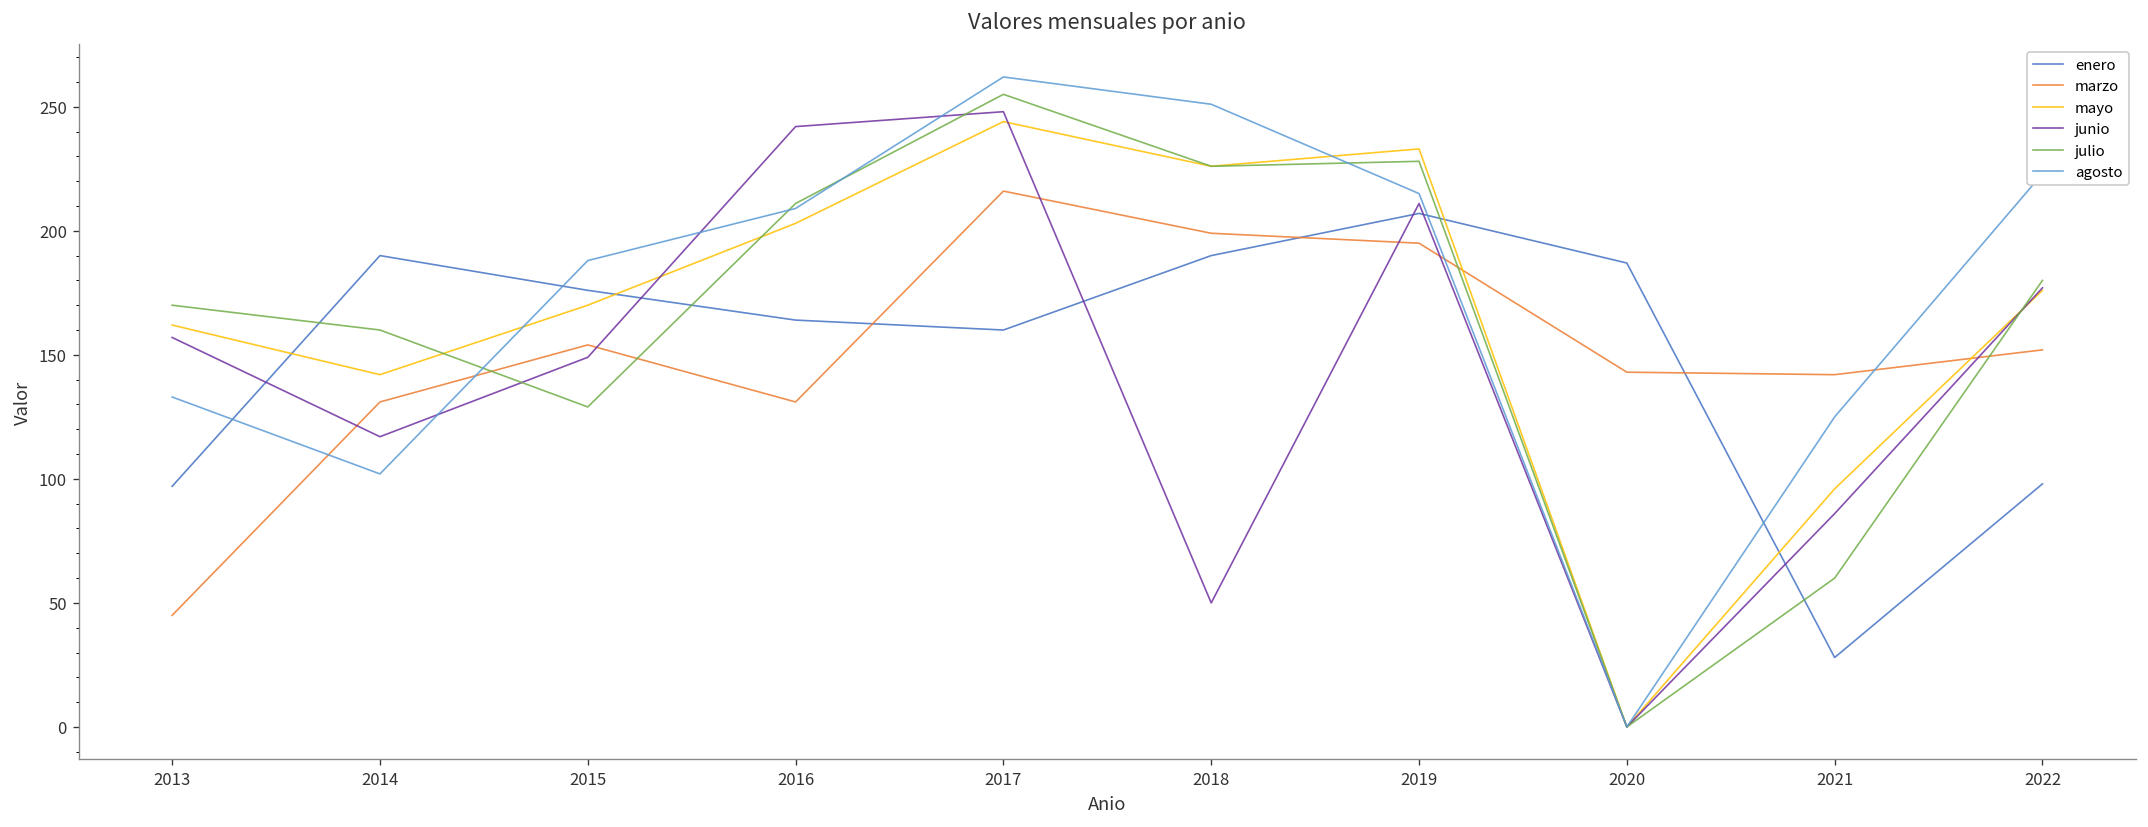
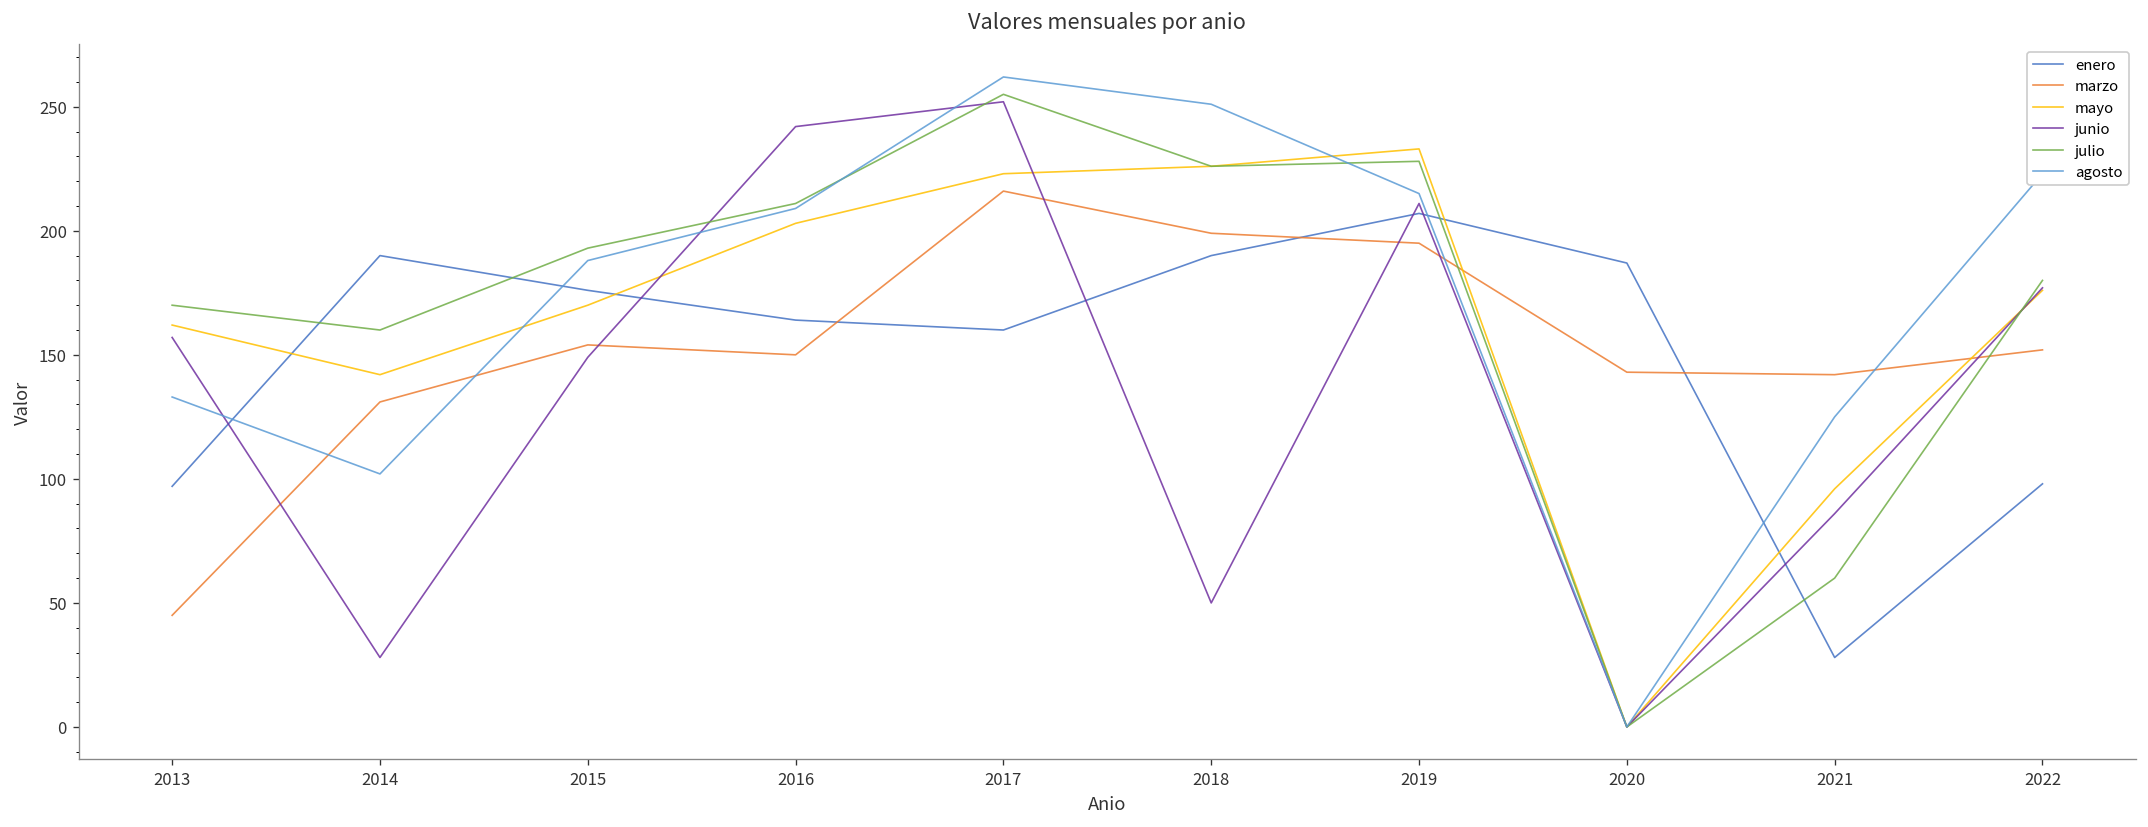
  {
    "marzo": {
      "2013": 45,
      "2014": 131,
      "2015": 154,
-     "2016": 131,
+     "2016": 150,
      "2017": 216,
      "2018": 199,
      "2019": 195,
      "2020": 143,
      "2021": 142,
      "2022": 152
    },
    "mayo": {
      "2013": 162,
      "2014": 142,
      "2015": 170,
      "2016": 203,
-     "2017": 244,
+     "2017": 223,
      "2019": 233,
      "2021": 96
    },
    "junio": {
      "2013": 157,
-     "2014": 117,
+     "2014": 28,
      "2015": 149,
      "2016": 242,
-     "2017": 248,
+     "2017": 252,
      "2018": 50,
      "2019": 211,
      "2021": 86
    },
    "julio": {
      "2013": 170,
      "2014": 160,
-     "2015": 129,
+     "2015": 193,
      "2016": 211,
      "2017": 255,
      "2019": 228,
      "2021": 60,
      "2022": 180
    }
  }
